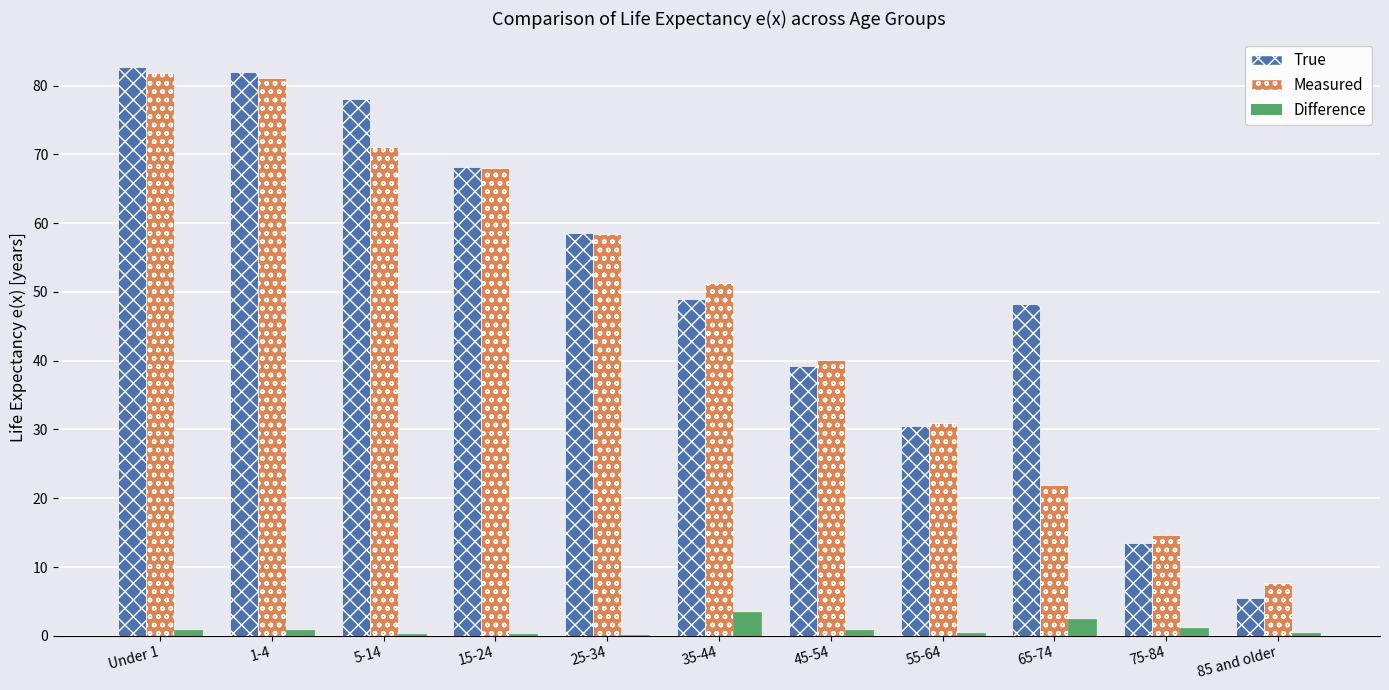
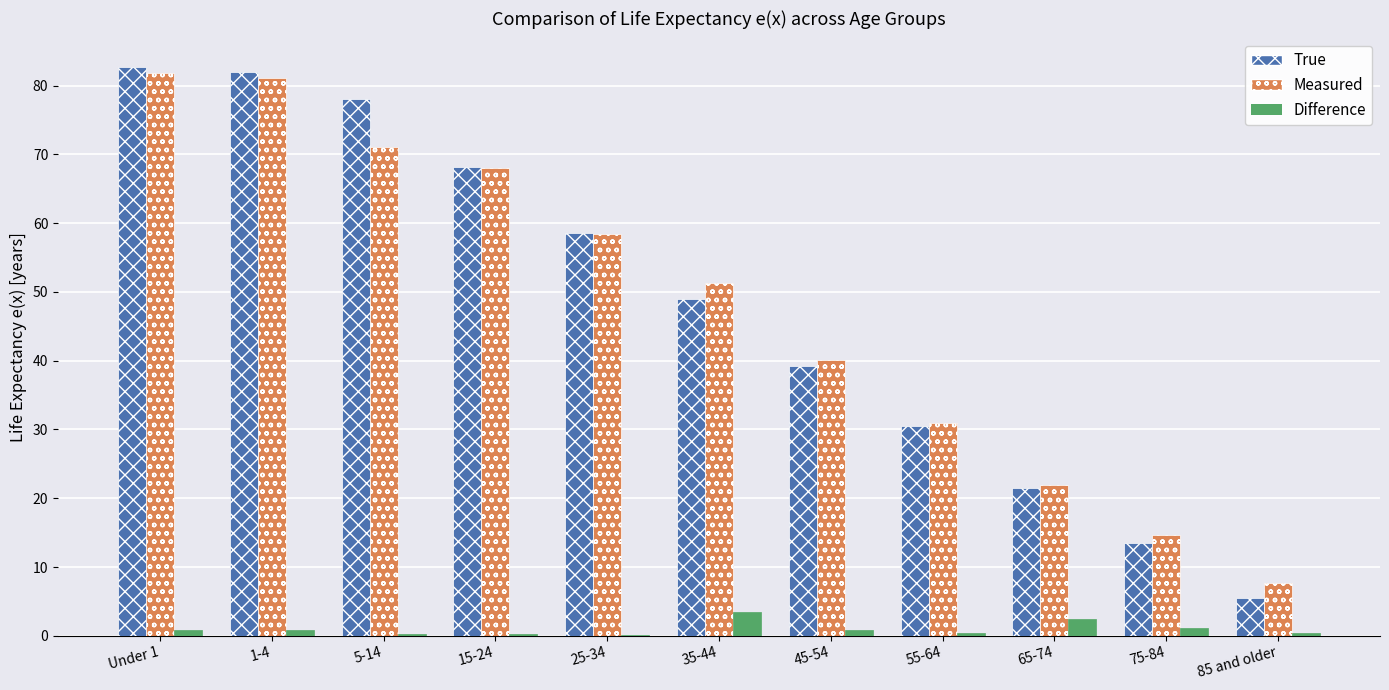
  {
    "True": {
      "Under 1": 83,
      "1-4": 82,
      "5-14": 78,
      "15-24": 68,
      "25-34": 59,
      "35-44": 49,
      "45-54": 39,
      "55-64": 31,
-     "65-74": 48,
+     "65-74": 22,
      "75-84": 14,
      "85 and older": 6
    },
    "Measured": {
      "Under 1": 82,
      "1-4": 81,
      "5-14": 71,
      "15-24": 68,
      "25-34": 58,
      "35-44": 51,
      "45-54": 40,
      "55-64": 31,
      "65-74": 22,
      "75-84": 15,
      "85 and older": 8
    },
    "Difference": {
      "Under 1": 1,
      "1-4": 1,
      "35-44": 4,
      "45-54": 1,
      "55-64": 0,
      "65-74": 2,
      "75-84": 1,
      "85 and older": 0
    }
  }
